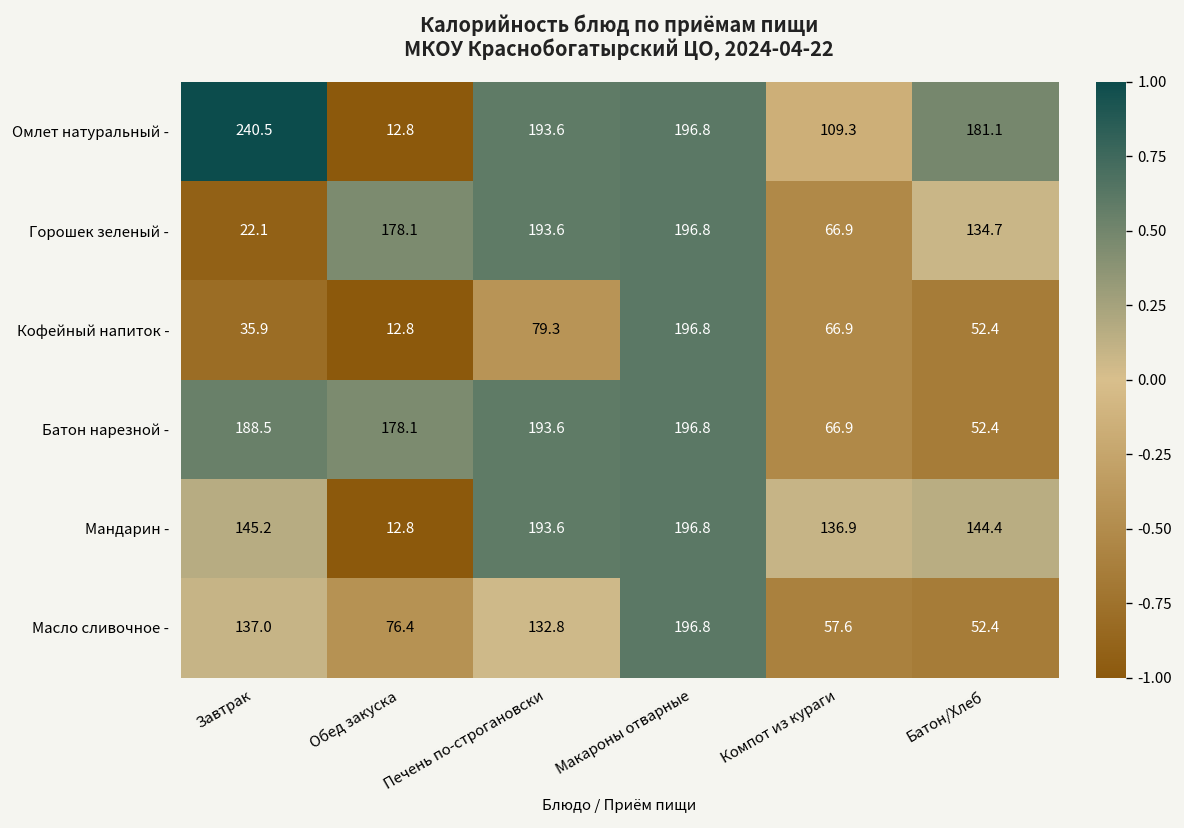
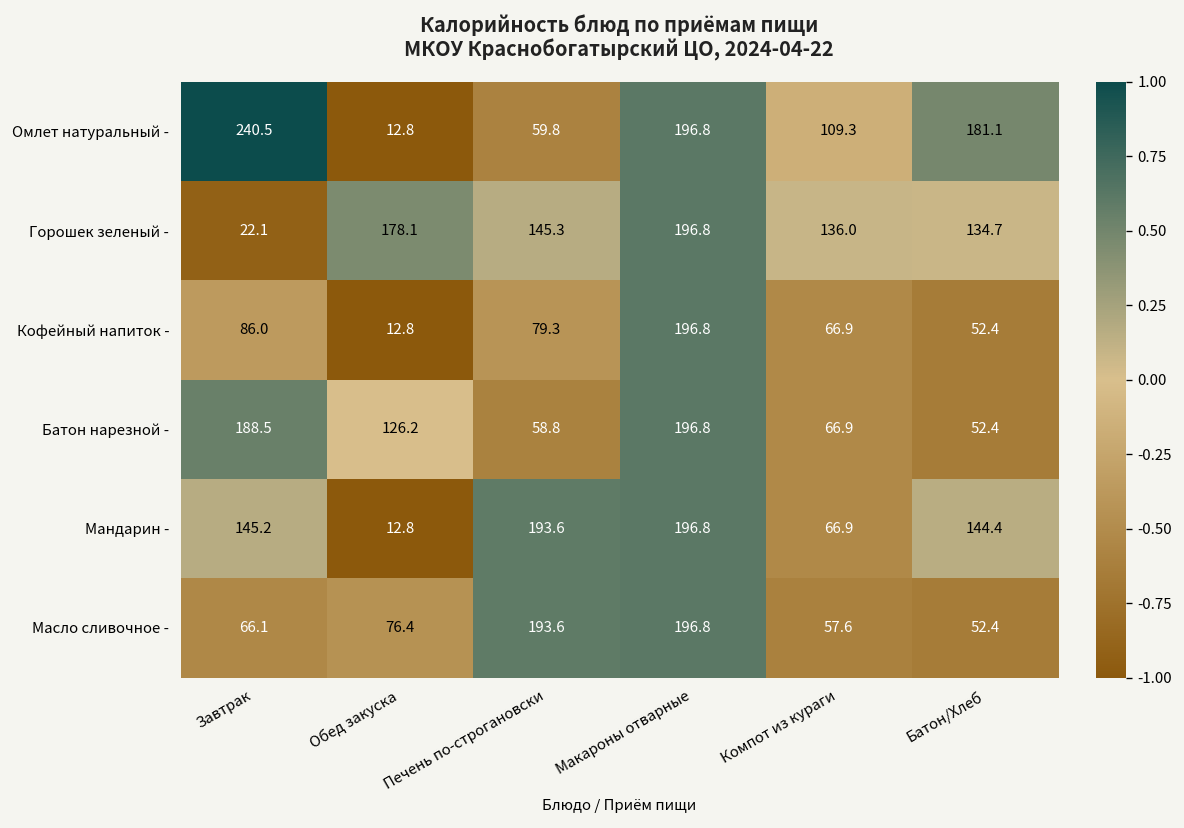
  {
    "Омлет натуральный -": {
      "Завтрак": 240.5,
      "Обед закуска": 12.8,
-     "Печень по-строгановски": 193.6,
+     "Печень по-строгановски": 59.8,
      "Макароны отварные": 196.8,
      "Компот из кураги": 109.3,
      "Батон/Хлеб": 181.1
    },
    "Горошек зеленый -": {
      "Завтрак": 22.1,
      "Обед закуска": 178.1,
-     "Печень по-строгановски": 193.6,
+     "Печень по-строгановски": 145.3,
      "Макароны отварные": 196.8,
-     "Компот из кураги": 66.9,
+     "Компот из кураги": 136.0,
      "Батон/Хлеб": 134.7
    },
    "Кофейный напиток -": {
-     "Завтрак": 35.9,
+     "Завтрак": 86.0,
      "Обед закуска": 12.8,
      "Печень по-строгановски": 79.3,
      "Макароны отварные": 196.8,
      "Компот из кураги": 66.9,
      "Батон/Хлеб": 52.4
    },
    "Батон нарезной -": {
      "Завтрак": 188.5,
-     "Обед закуска": 178.1,
-     "Печень по-строгановски": 193.6,
+     "Обед закуска": 126.2,
+     "Печень по-строгановски": 58.8,
      "Макароны отварные": 196.8,
      "Компот из кураги": 66.9,
      "Батон/Хлеб": 52.4
    },
    "Мандарин -": {
      "Завтрак": 145.2,
      "Обед закуска": 12.8,
      "Печень по-строгановски": 193.6,
      "Макароны отварные": 196.8,
-     "Компот из кураги": 136.9,
+     "Компот из кураги": 66.9,
      "Батон/Хлеб": 144.4
    },
    "Масло сливочное -": {
-     "Завтрак": 137.0,
+     "Завтрак": 66.1,
      "Обед закуска": 76.4,
-     "Печень по-строгановски": 132.8,
+     "Печень по-строгановски": 193.6,
      "Макароны отварные": 196.8,
      "Компот из кураги": 57.6,
      "Батон/Хлеб": 52.4
    }
  }
